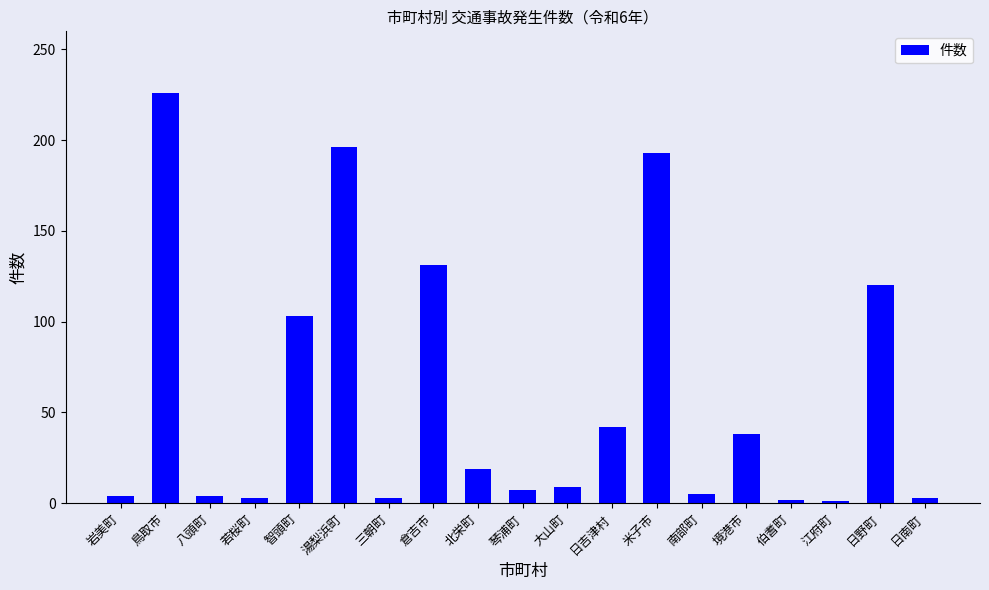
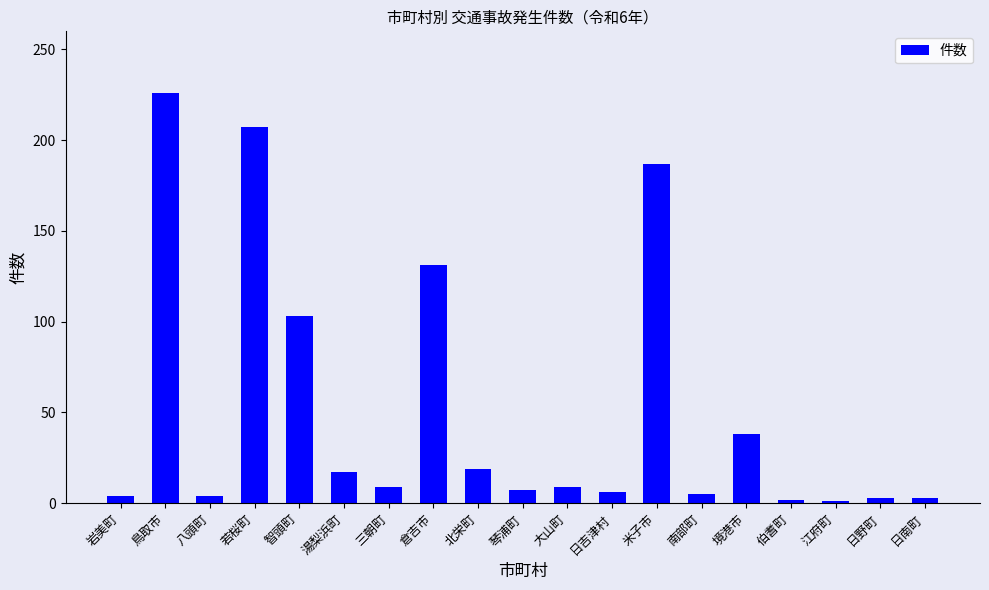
  {
    "岩美町": 4,
    "鳥取市": 226,
    "八頭町": 4,
-   "若桜町": 3,
+   "若桜町": 207,
    "智頭町": 103,
-   "湯梨浜町": 196,
-   "三朝町": 3,
+   "湯梨浜町": 17,
+   "三朝町": 9,
    "倉吉市": 131,
    "北栄町": 19,
    "琴浦町": 7,
    "大山町": 9,
-   "日吉津村": 42,
-   "米子市": 193,
+   "日吉津村": 6,
+   "米子市": 187,
    "南部町": 5,
    "境港市": 38,
    "伯耆町": 2,
-   "日野町": 120,
+   "日野町": 3,
    "日南町": 3
  }
